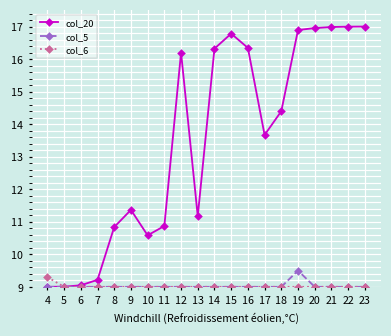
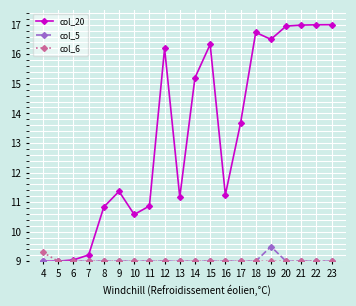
  {
    "col_20": {
      "7": 9.2,
      "8": 10.8,
      "9": 11.4,
      "10": 10.6,
      "11": 10.9,
      "12": 16.2,
      "13": 11.2,
-     "14": 16.3,
-     "15": 16.8,
-     "16": 16.3,
+     "14": 15.2,
+     "15": 16.3,
+     "16": 11.2,
      "17": 13.7,
-     "18": 14.4,
-     "19": 16.9,
+     "18": 16.7,
+     "19": 16.5,
      "20": 17.0,
      "21": 17.0,
      "22": 17.0,
      "23": 17.0
    },
    "col_5": {
      "19": 9.5
    },
    "col_6": {
      "4": 9.3,
      "19": 9.0
    }
  }
